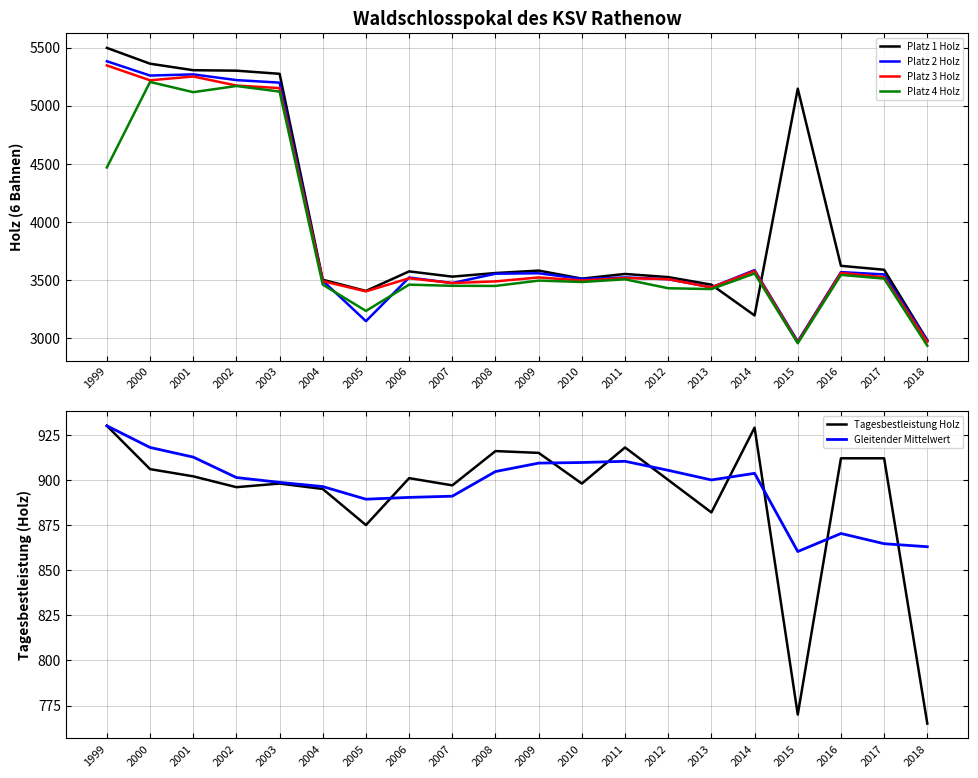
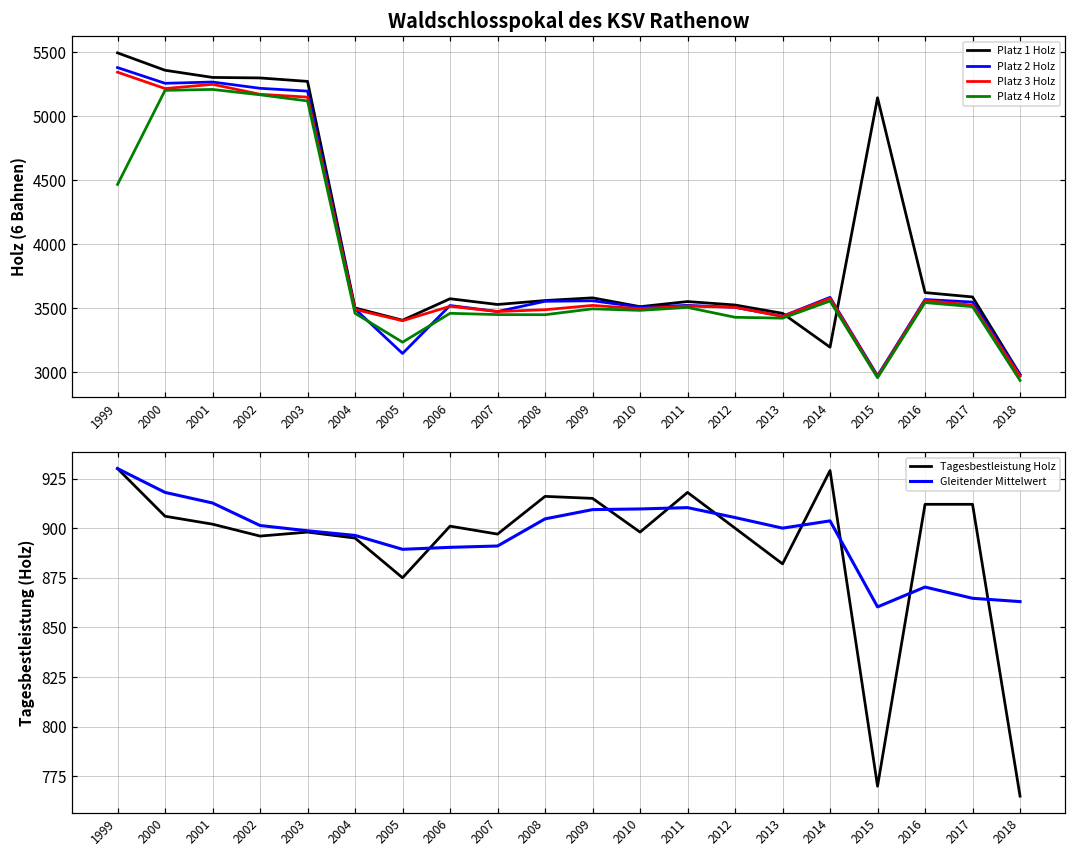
  {
    "Waldschlosspokal des KSV Rathenow": {
      "Platz 1 Holz": {
        "1999": 5500,
        "2000": 5360,
        "2001": 5310,
        "2002": 5300,
        "2003": 5270,
        "2006": 3570,
        "2007": 3530,
        "2009": 3580,
        "2011": 3550,
        "2013": 3460,
        "2014": 3200,
        "2015": 5150,
        "2016": 3620,
        "2017": 3590
      },
      "Platz 2 Holz": {
        "1999": 5380,
        "2000": 5260,
        "2002": 5220,
        "2003": 5200,
        "2005": 3150,
        "2009": 3560,
        "2017": 3550
      },
      "Platz 3 Holz": {
        "1999": 5350,
        "2003": 5150,
        "2008": 3490,
        "2009": 3520
      },
      "Platz 4 Holz": {
        "1999": 4470,
-       "2001": 5120,
+       "2001": 5210,
        "2003": 5120,
        "2004": 3460,
        "2005": 3230,
        "2006": 3460,
        "2007": 3450,
        "2008": 3450,
        "2009": 3500,
        "2012": 3430,
        "2018": 2940
      }
    }
  }
